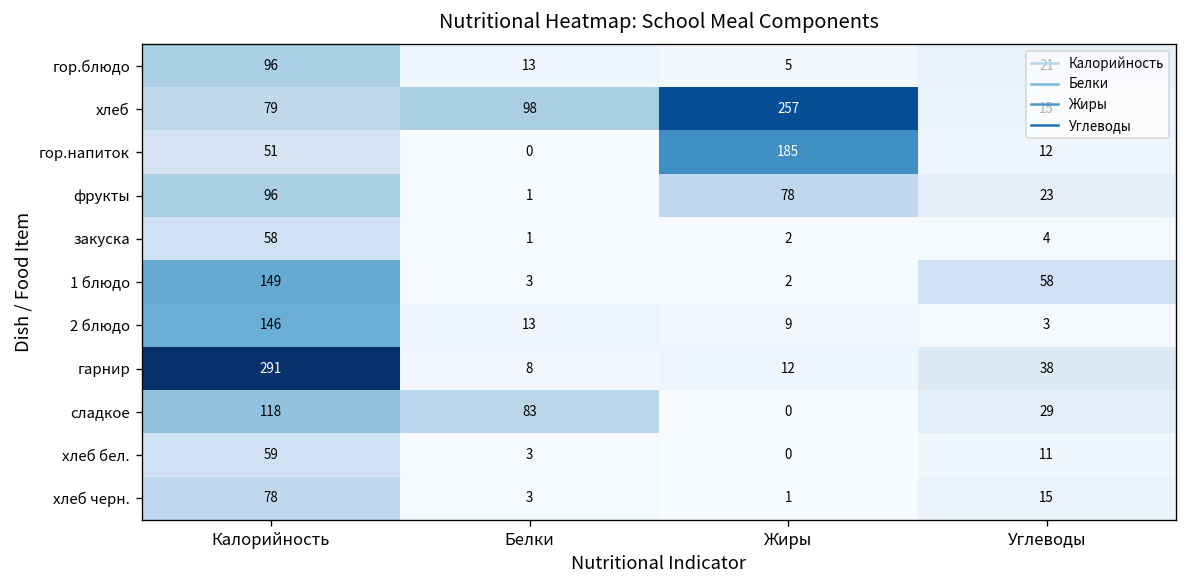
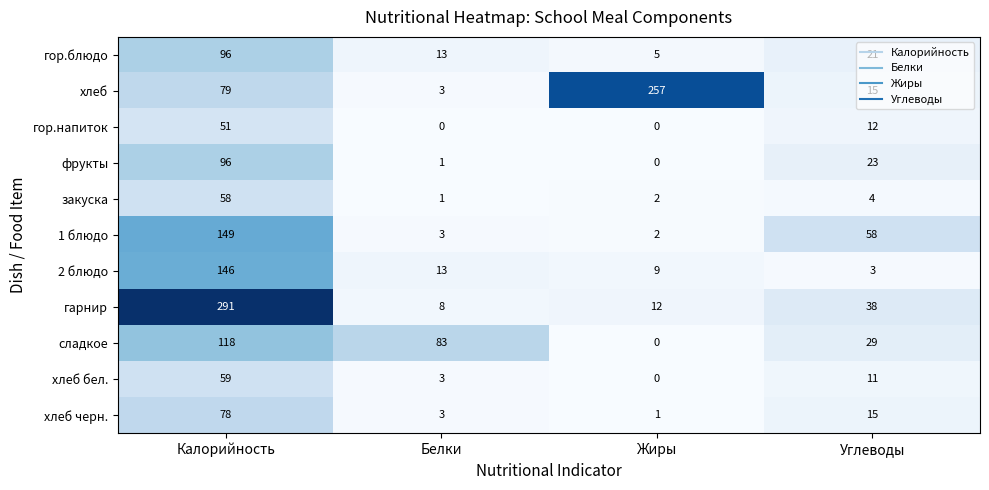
  {
    "гор.блюдо": {
      "Калорийность": 96,
      "Белки": 13,
      "Жиры": 5
    },
    "хлеб": {
      "Калорийность": 79,
-     "Белки": 98,
+     "Белки": 3,
      "Жиры": 257
    },
    "гор.напиток": {
      "Калорийность": 51,
      "Белки": 0,
-     "Жиры": 185,
+     "Жиры": 0,
      "Углеводы": 12
    },
    "фрукты": {
      "Калорийность": 96,
      "Белки": 1,
-     "Жиры": 78,
+     "Жиры": 0,
      "Углеводы": 23
    },
    "закуска": {
      "Калорийность": 58,
      "Белки": 1,
      "Жиры": 2,
      "Углеводы": 4
    },
    "1 блюдо": {
      "Калорийность": 149,
      "Белки": 3,
      "Жиры": 2,
      "Углеводы": 58
    },
    "2 блюдо": {
      "Калорийность": 146,
      "Белки": 13,
      "Жиры": 9,
      "Углеводы": 3
    },
    "гарнир": {
      "Калорийность": 291,
      "Белки": 8,
      "Жиры": 12,
      "Углеводы": 38
    },
    "сладкое": {
      "Калорийность": 118,
      "Белки": 83,
      "Жиры": 0,
      "Углеводы": 29
    },
    "хлеб бел.": {
      "Калорийность": 59,
      "Белки": 3,
      "Жиры": 0,
      "Углеводы": 11
    },
    "хлеб черн.": {
      "Калорийность": 78,
      "Белки": 3,
      "Жиры": 1,
      "Углеводы": 15
    }
  }
